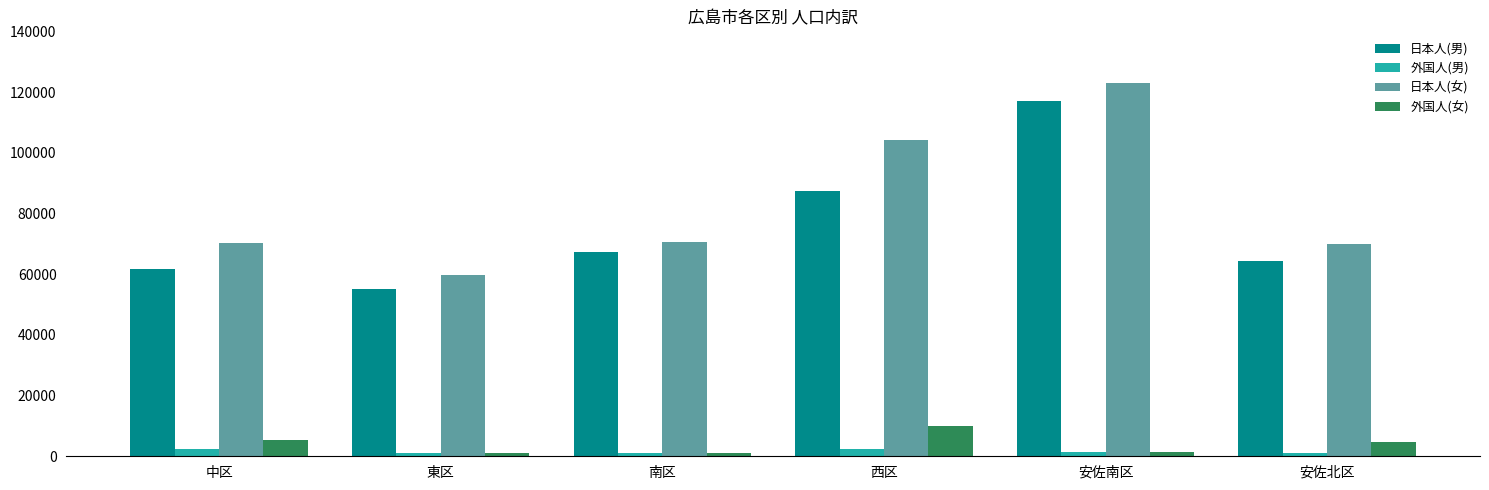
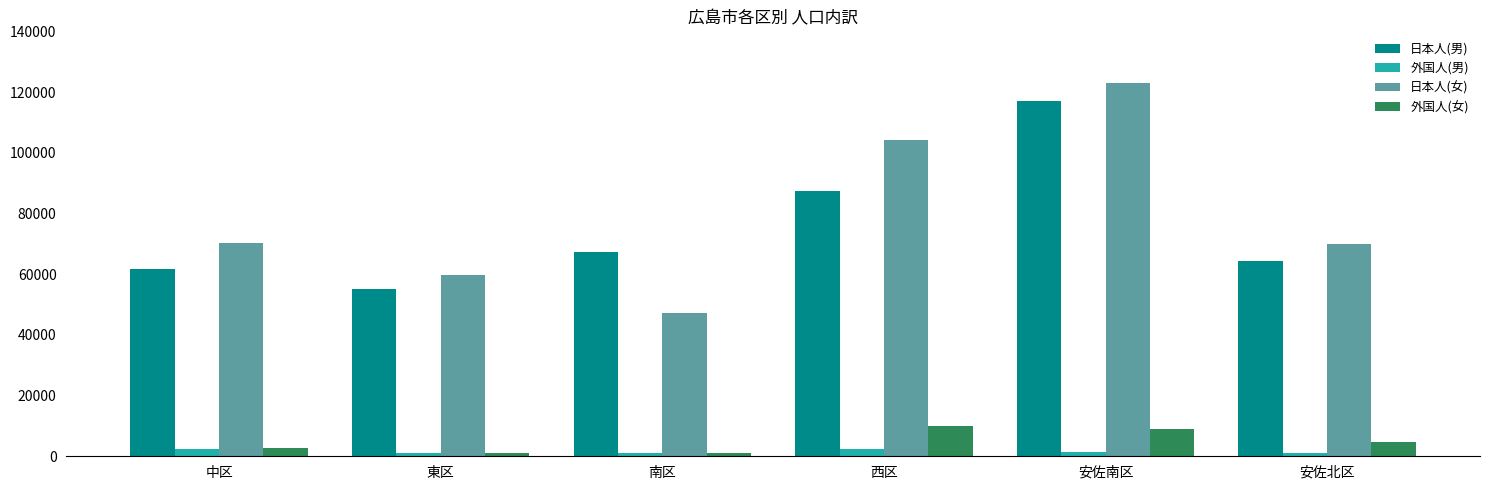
  {
    "日本人(女)": {
      "中区": 70000,
      "東区": 60000,
-     "南区": 71000,
+     "南区": 47000,
      "西区": 104000,
      "安佐南区": 123000,
      "安佐北区": 70000
    },
    "外国人(女)": {
-     "中区": 5000,
+     "中区": 3000,
      "東区": 1000,
      "南区": 1000,
      "西区": 10000,
-     "安佐南区": 1000,
+     "安佐南区": 9000,
      "安佐北区": 5000
    }
  }
